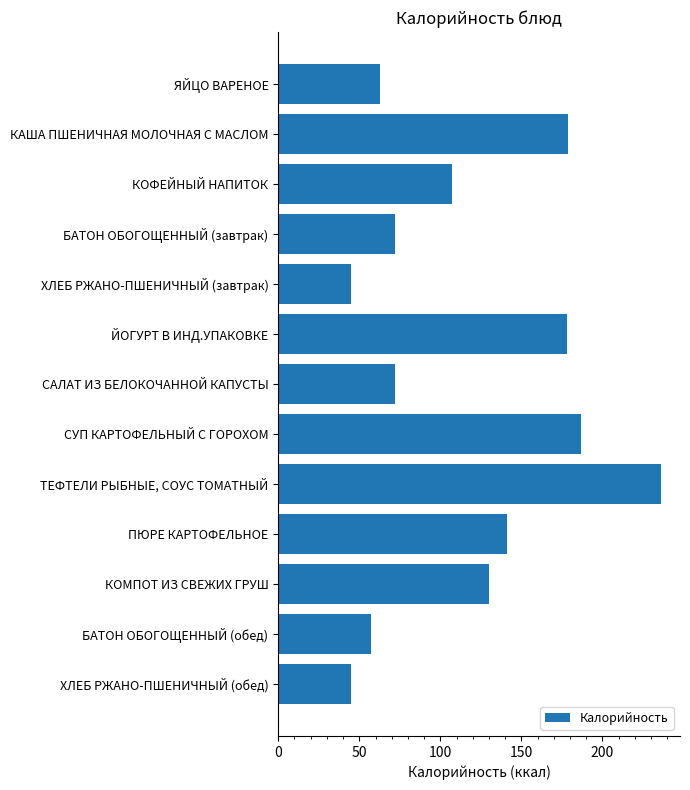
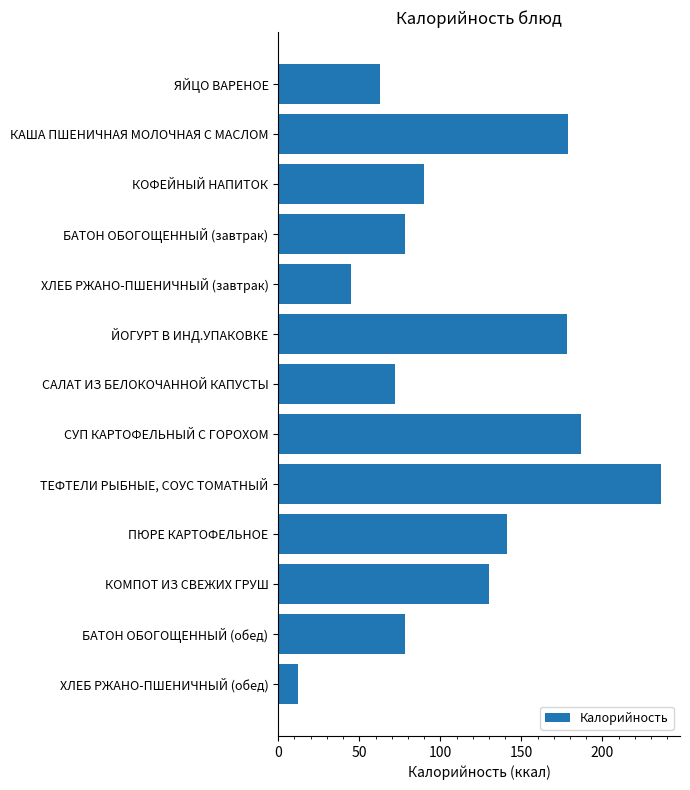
  {
    "ЯЙЦО ВАРЕНОЕ": 63,
    "КАША ПШЕНИЧНАЯ МОЛОЧНАЯ С МАСЛОМ": 179,
-   "КОФЕЙНЫЙ НАПИТОК": 107,
-   "БАТОН ОБОГОЩЕННЫЙ (завтрак)": 72,
+   "КОФЕЙНЫЙ НАПИТОК": 90,
+   "БАТОН ОБОГОЩЕННЫЙ (завтрак)": 78,
    "ХЛЕБ РЖАНО-ПШЕНИЧНЫЙ (завтрак)": 45,
    "ЙОГУРТ В ИНД.УПАКОВКЕ": 178,
    "САЛАТ ИЗ БЕЛОКОЧАННОЙ КАПУСТЫ": 72,
    "СУП КАРТОФЕЛЬНЫЙ С ГОРОХОМ": 187,
    "ТЕФТЕЛИ РЫБНЫЕ, СОУС ТОМАТНЫЙ": 236,
    "ПЮРЕ КАРТОФЕЛЬНОЕ": 141,
    "КОМПОТ ИЗ СВЕЖИХ ГРУШ": 130,
-   "БАТОН ОБОГОЩЕННЫЙ (обед)": 57,
-   "ХЛЕБ РЖАНО-ПШЕНИЧНЫЙ (обед)": 45
+   "БАТОН ОБОГОЩЕННЫЙ (обед)": 78,
+   "ХЛЕБ РЖАНО-ПШЕНИЧНЫЙ (обед)": 12
  }
